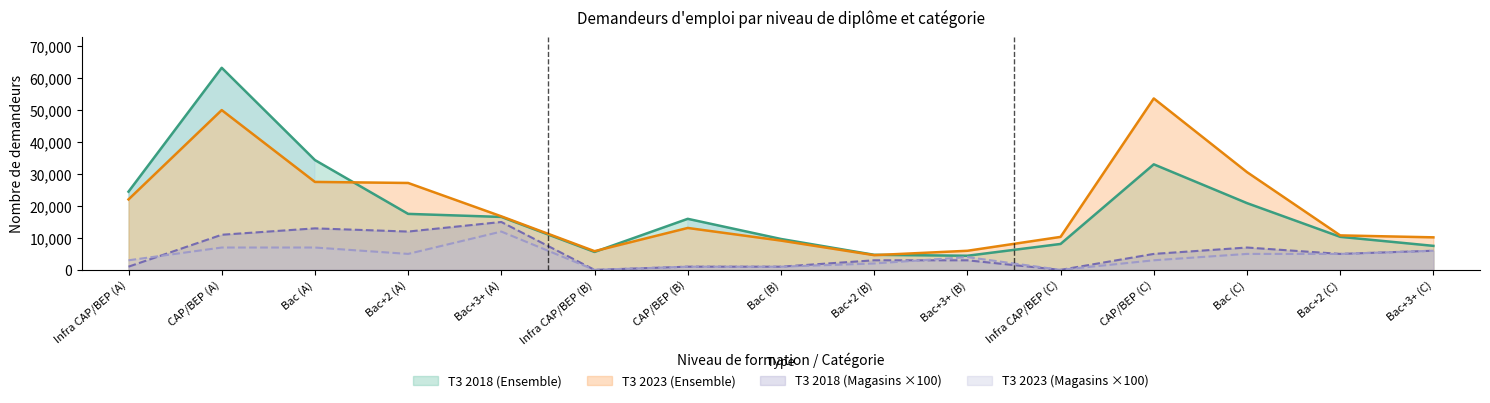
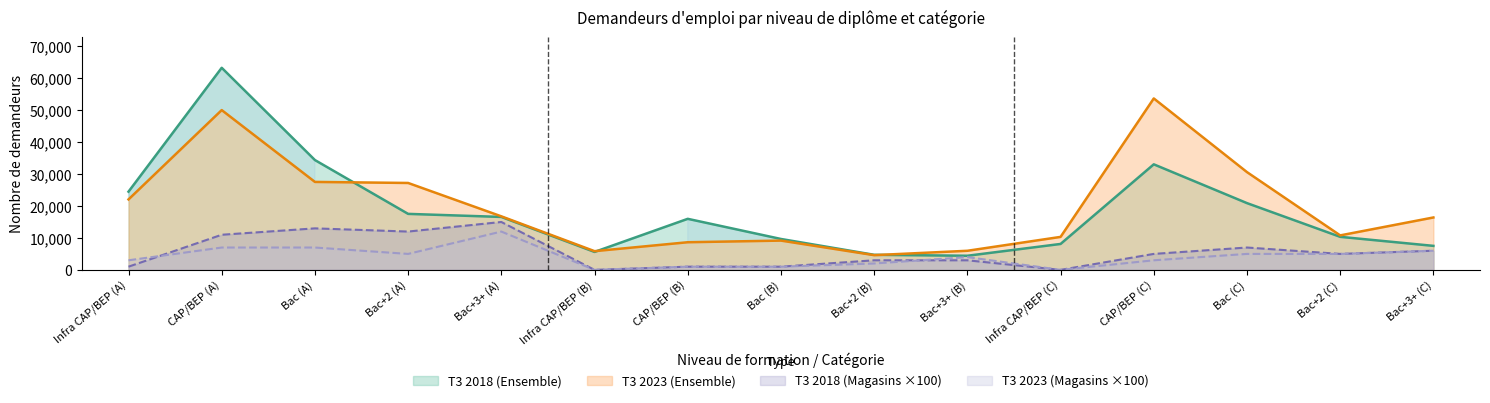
  {
    "T3 2023 (Ensemble)": {
      "Infra CAP/BEP (A)": "22,000",
      "CAP/BEP (A)": "50,000",
      "Bac (A)": "28,000",
      "Bac+2 (A)": "27,000",
-     "CAP/BEP (B)": "13,000",
+     "CAP/BEP (B)": "9,000",
      "Bac+3+ (B)": "6,000",
      "Infra CAP/BEP (C)": "10,000",
      "CAP/BEP (C)": "54,000",
      "Bac (C)": "31,000",
-     "Bac+3+ (C)": "10,000"
+     "Bac+3+ (C)": "16,000"
    }
  }
